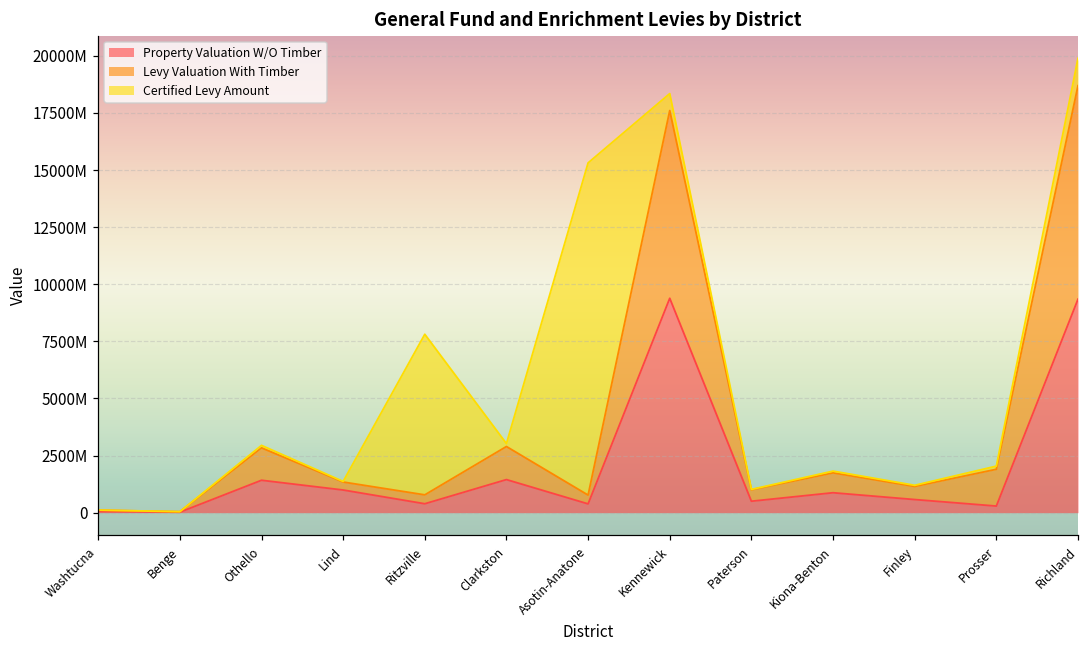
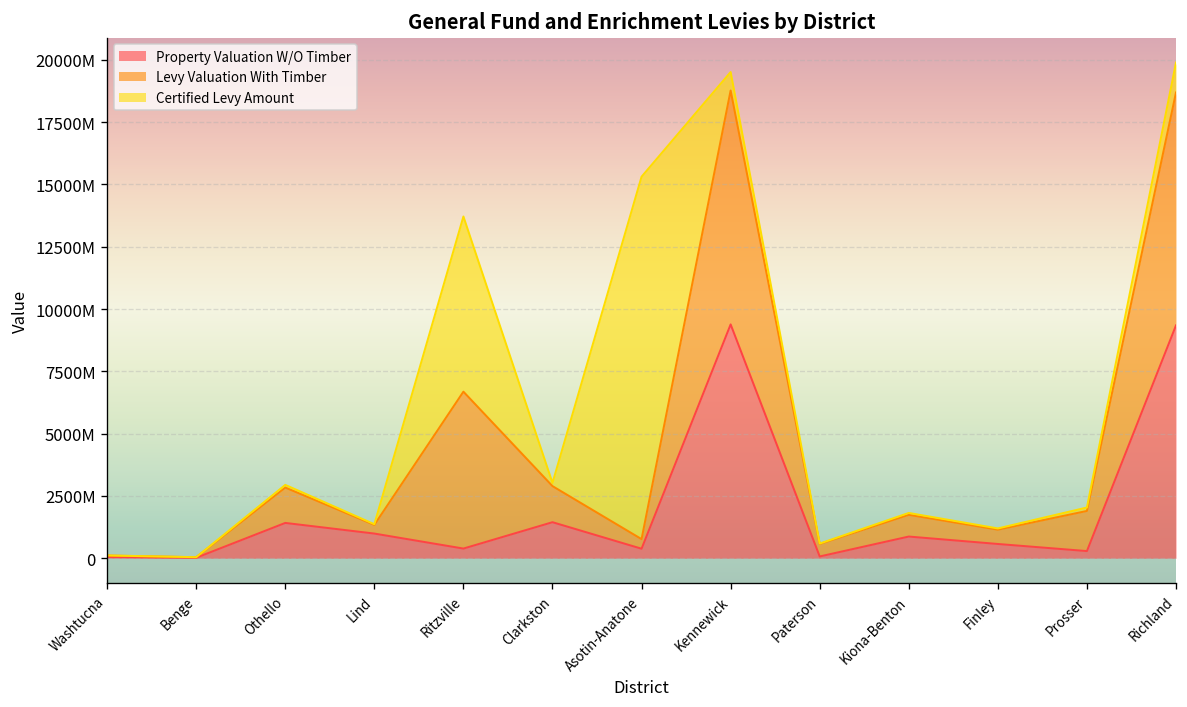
  {
    "Property Valuation W/O Timber": {
      "Othello": 1400000000,
      "Lind": 1000000000,
      "Ritzville": 400000000,
      "Clarkston": 1400000000,
      "Asotin-Anatone": 400000000,
      "Kennewick": 9400000000,
-     "Paterson": 500000000,
+     "Paterson": 100000000,
      "Kiona-Benton": 900000000,
      "Finley": 600000000,
      "Prosser": 300000000,
      "Richland": 9300000000
    },
    "Levy Valuation With Timber": {
-     "Ritzville": 400000000,
+     "Ritzville": 6300000000,
      "Clarkston": 1400000000,
      "Asotin-Anatone": 400000000,
-     "Kennewick": 8200000000,
+     "Kennewick": 9400000000,
      "Prosser": 1600000000,
      "Richland": 9300000000
    },
    "Certified Levy Amount": {
      "Ritzville": 7000000000,
      "Clarkston": 100000000,
      "Asotin-Anatone": 14500000000,
      "Kennewick": 700000000,
      "Prosser": 100000000,
      "Richland": 1200000000
    }
  }
